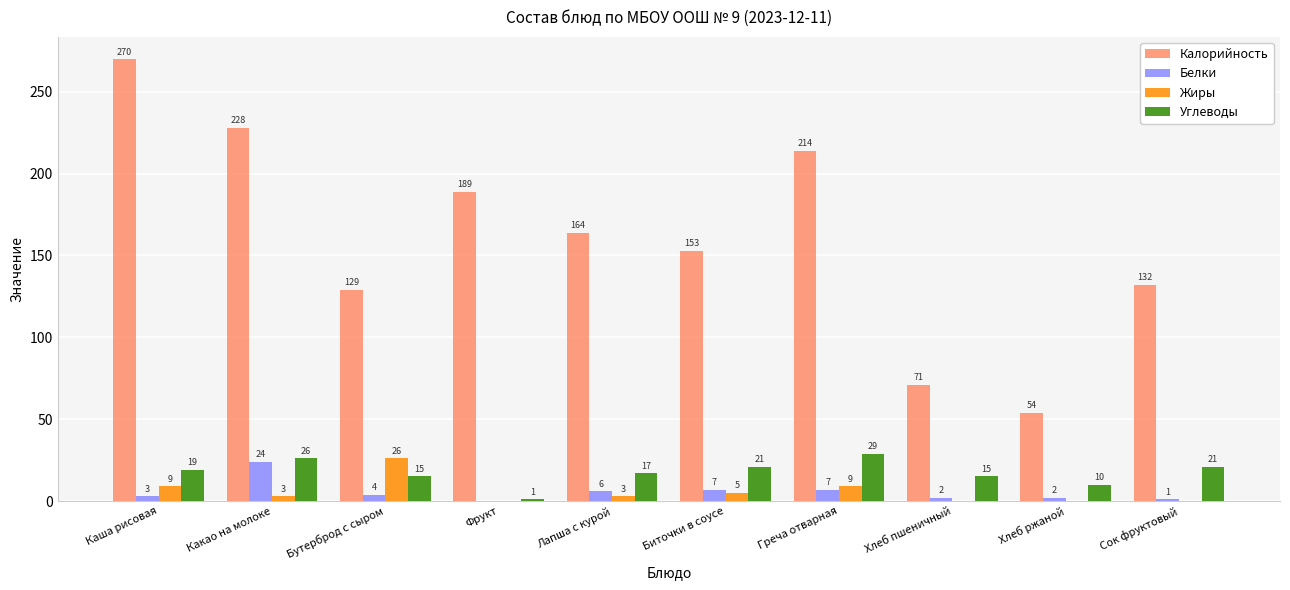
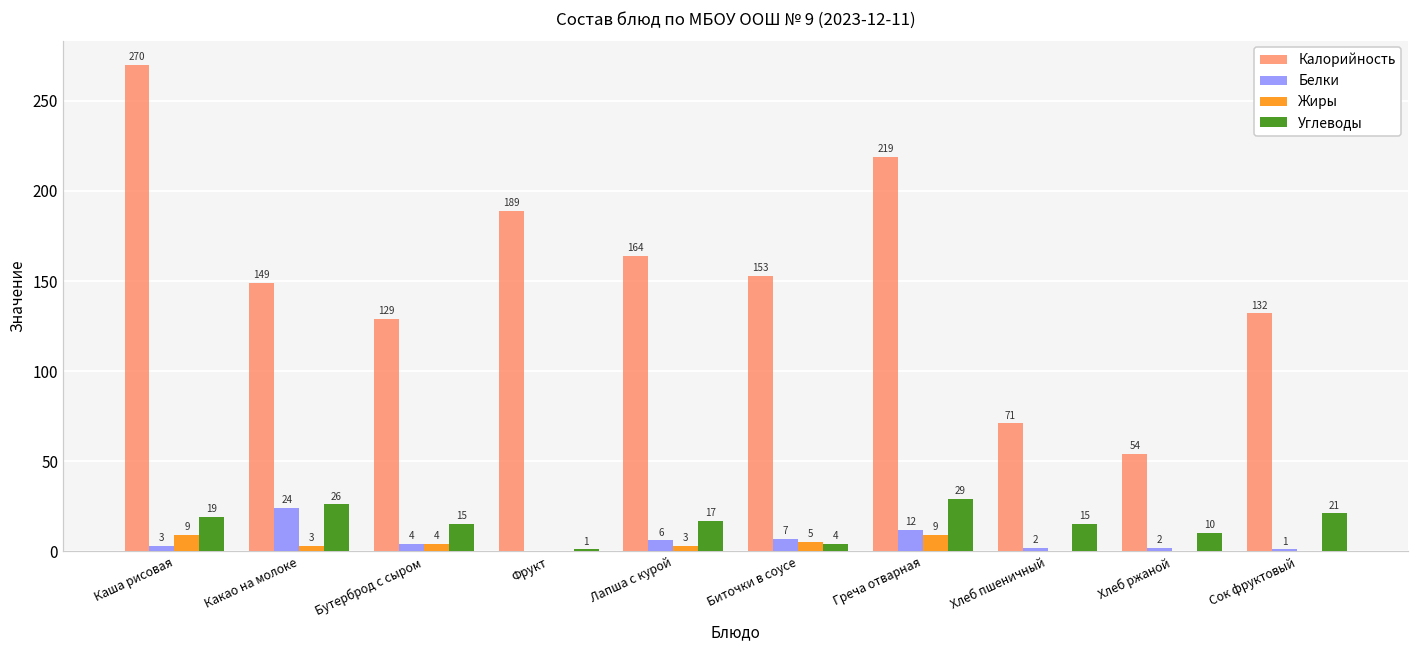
  {
    "Калорийность": {
      "Каша рисовая": 270,
-     "Какао на молоке": 228,
+     "Какао на молоке": 149,
      "Бутерброд с сыром": 129,
      "Фрукт": 189,
      "Лапша с курой": 164,
      "Биточки в соусе": 153,
-     "Греча отварная": 214,
+     "Греча отварная": 219,
      "Хлеб пшеничный": 71,
      "Хлеб ржаной": 54,
      "Сок фруктовый": 132
    },
    "Белки": {
      "Каша рисовая": 3,
      "Какао на молоке": 24,
      "Бутерброд с сыром": 4,
      "Лапша с курой": 6,
      "Биточки в соусе": 7,
-     "Греча отварная": 7,
+     "Греча отварная": 12,
      "Хлеб пшеничный": 2,
      "Хлеб ржаной": 2,
      "Сок фруктовый": 1
    },
    "Жиры": {
      "Каша рисовая": 9,
      "Какао на молоке": 3,
-     "Бутерброд с сыром": 26,
+     "Бутерброд с сыром": 4,
      "Лапша с курой": 3,
      "Биточки в соусе": 5,
      "Греча отварная": 9
    },
    "Углеводы": {
      "Каша рисовая": 19,
      "Какао на молоке": 26,
      "Бутерброд с сыром": 15,
      "Фрукт": 1,
      "Лапша с курой": 17,
-     "Биточки в соусе": 21,
+     "Биточки в соусе": 4,
      "Греча отварная": 29,
      "Хлеб пшеничный": 15,
      "Хлеб ржаной": 10,
      "Сок фруктовый": 21
    }
  }
